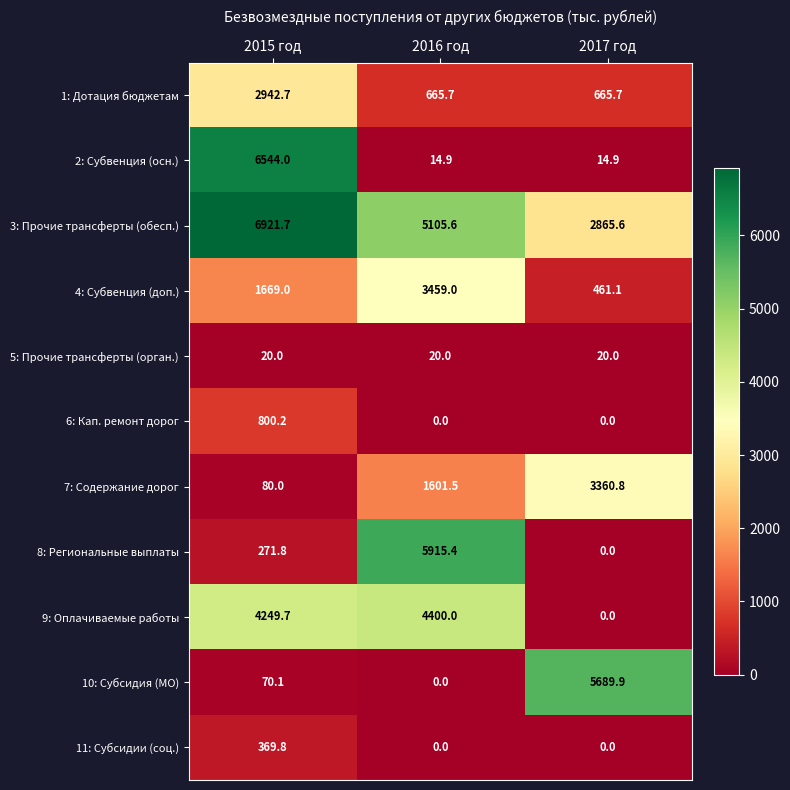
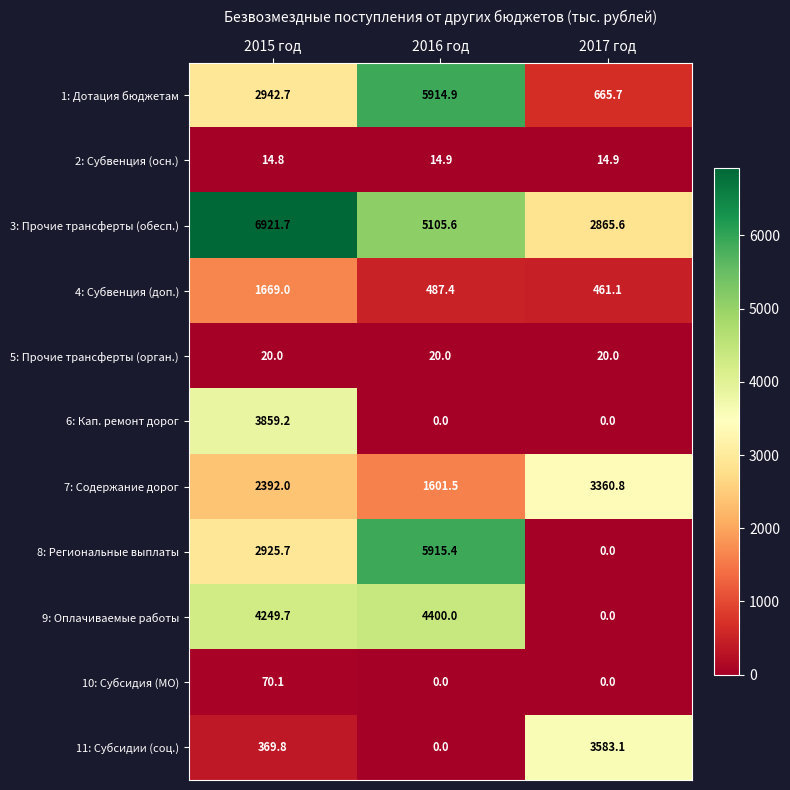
  {
    "1: Дотация бюджетам": {
      "2015 год": 2942.7,
-     "2016 год": 665.7,
+     "2016 год": 5914.9,
      "2017 год": 665.7
    },
    "2: Субвенция (осн.)": {
-     "2015 год": 6544.0,
+     "2015 год": 14.8,
      "2016 год": 14.9,
      "2017 год": 14.9
    },
    "3: Прочие трансферты (обесп.)": {
      "2015 год": 6921.7,
      "2016 год": 5105.6,
      "2017 год": 2865.6
    },
    "4: Субвенция (доп.)": {
      "2015 год": 1669.0,
-     "2016 год": 3459.0,
+     "2016 год": 487.4,
      "2017 год": 461.1
    },
    "5: Прочие трансферты (орган.)": {
      "2015 год": 20.0,
      "2016 год": 20.0,
      "2017 год": 20.0
    },
    "6: Кап. ремонт дорог": {
-     "2015 год": 800.2,
+     "2015 год": 3859.2,
      "2016 год": 0.0,
      "2017 год": 0.0
    },
    "7: Содержание дорог": {
-     "2015 год": 80.0,
+     "2015 год": 2392.0,
      "2016 год": 1601.5,
      "2017 год": 3360.8
    },
    "8: Региональные выплаты": {
-     "2015 год": 271.8,
+     "2015 год": 2925.7,
      "2016 год": 5915.4,
      "2017 год": 0.0
    },
    "9: Оплачиваемые работы": {
      "2015 год": 4249.7,
      "2016 год": 4400.0,
      "2017 год": 0.0
    },
    "10: Субсидия (МО)": {
      "2015 год": 70.1,
      "2016 год": 0.0,
-     "2017 год": 5689.9
+     "2017 год": 0.0
    },
    "11: Субсидии (соц.)": {
      "2015 год": 369.8,
      "2016 год": 0.0,
-     "2017 год": 0.0
+     "2017 год": 3583.1
    }
  }
